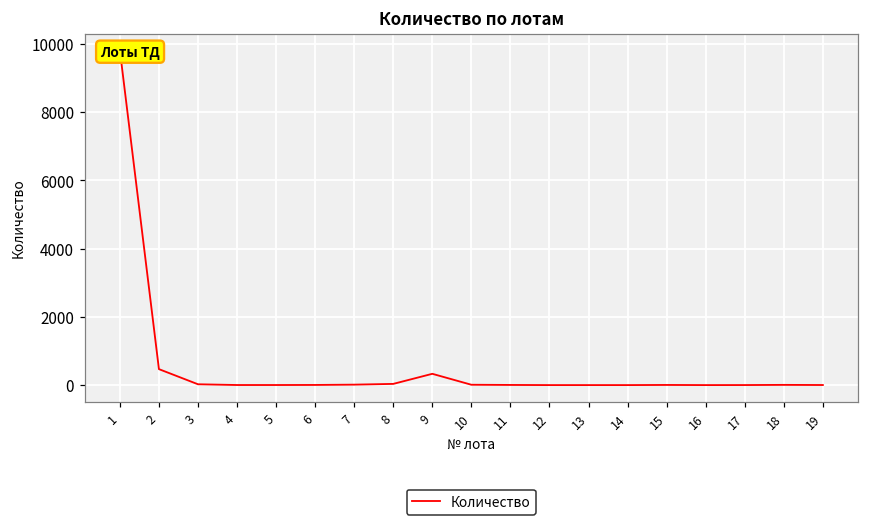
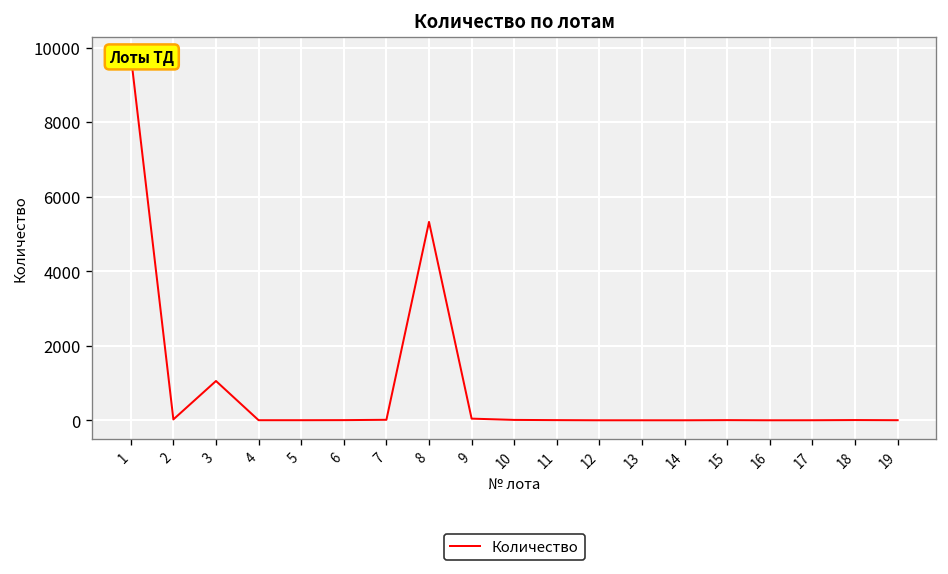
  {
-   "2": 500,
-   "3": 0,
+   "2": 0,
+   "3": 1100,
    "4": 0,
    "5": 0,
    "6": 0,
    "7": 0,
-   "8": 0,
-   "9": 300,
+   "8": 5300,
+   "9": 0,
    "10": 0,
    "11": 0,
    "12": 0,
    "13": 0,
    "14": 0,
    "15": 0,
    "16": 0,
    "17": 0,
    "18": 0,
    "19": 0
  }
